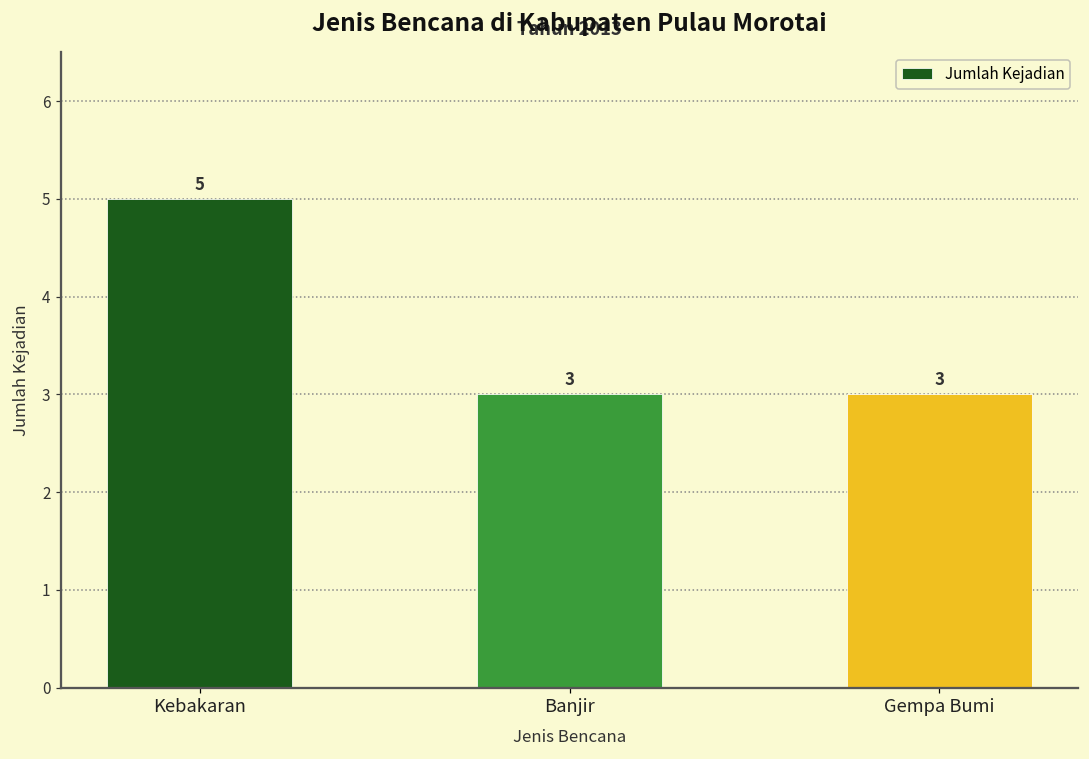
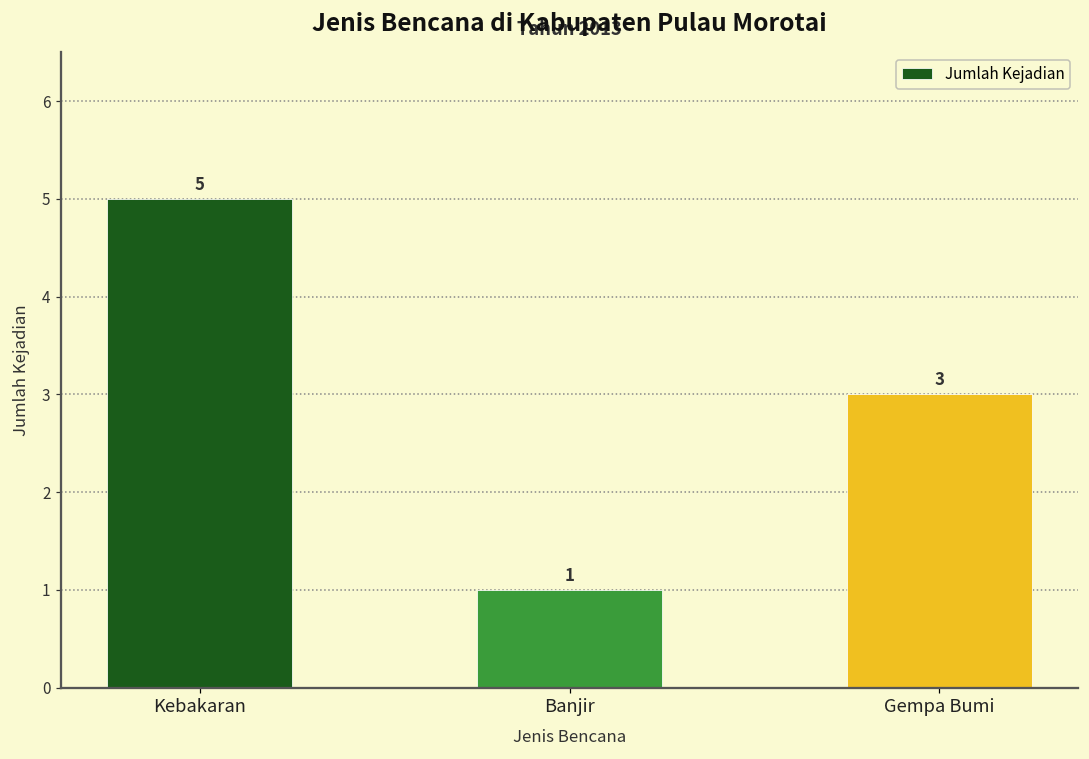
  {
    "Kebakaran": 5,
-   "Banjir": 3,
+   "Banjir": 1,
    "Gempa Bumi": 3
  }
